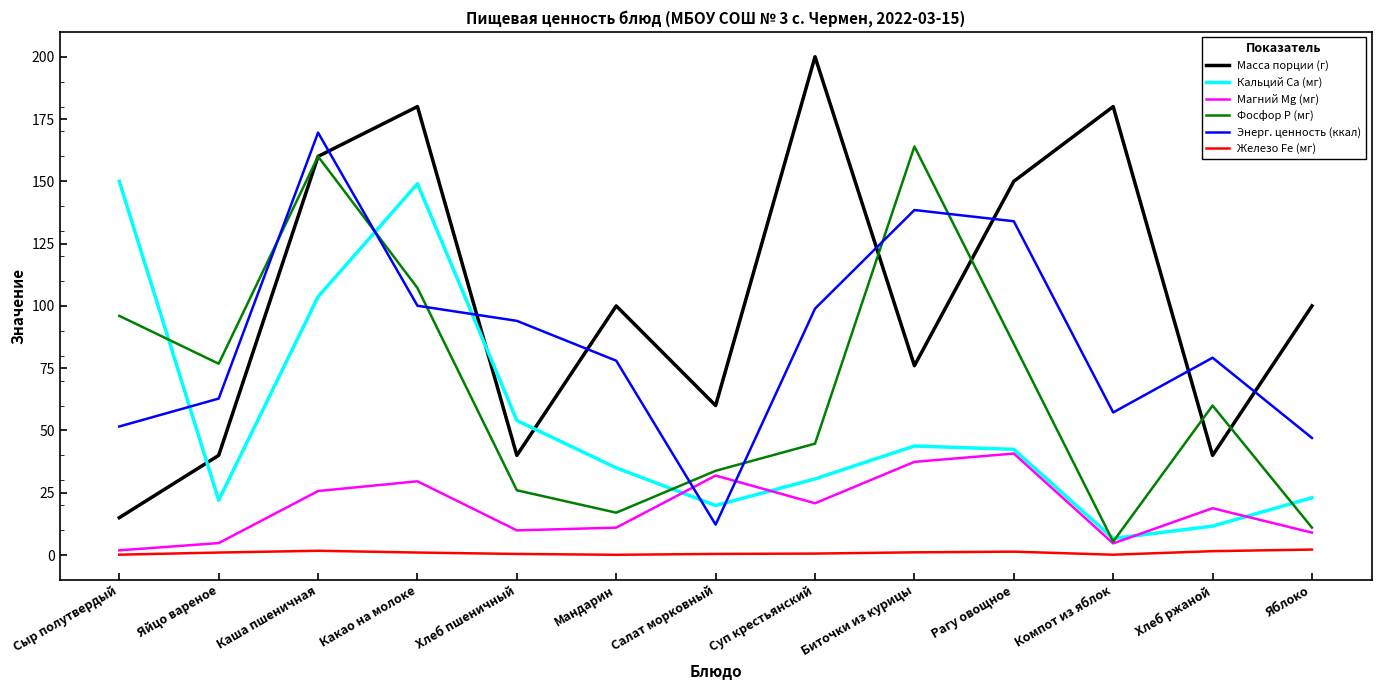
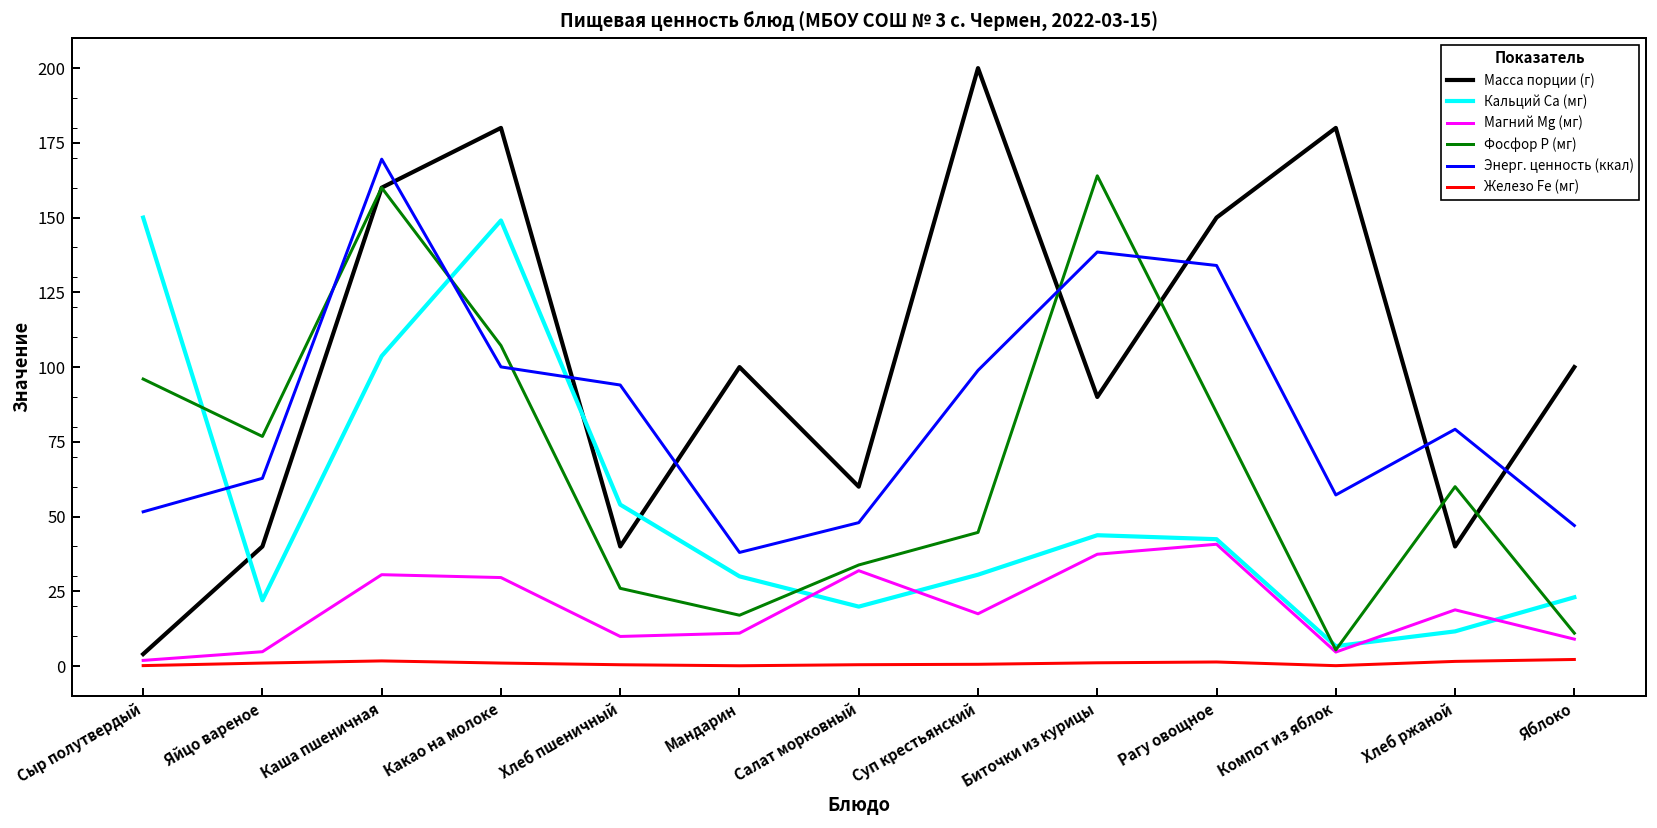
  {
    "Масса порции (г)": {
-     "Сыр полутвердый": 15,
+     "Сыр полутвердый": 4,
      "Яйцо вареное": 40,
      "Какао на молоке": 180,
      "Хлеб пшеничный": 40,
      "Мандарин": 100,
      "Салат морковный": 60,
      "Суп крестьянский": 200,
-     "Биточки из курицы": 76,
+     "Биточки из курицы": 90,
      "Рагу овощное": 150,
      "Компот из яблок": 180,
      "Хлеб ржаной": 40,
      "Яблоко": 100
    },
    "Кальций Ca (мг)": {
      "Сыр полутвердый": 150,
      "Яйцо вареное": 22,
      "Каша пшеничная": 104,
      "Какао на молоке": 149,
      "Хлеб пшеничный": 54,
-     "Мандарин": 35,
+     "Мандарин": 30,
      "Салат морковный": 20,
      "Суп крестьянский": 31,
      "Биточки из курицы": 44,
      "Рагу овощное": 42,
      "Компот из яблок": 7,
      "Хлеб ржаной": 12,
      "Яблоко": 23
    },
    "Магний Mg (мг)": {
      "Сыр полутвердый": 2,
      "Яйцо вареное": 5,
-     "Каша пшеничная": 26,
+     "Каша пшеничная": 31,
      "Какао на молоке": 30,
      "Хлеб пшеничный": 10,
      "Мандарин": 11,
      "Салат морковный": 32,
-     "Суп крестьянский": 21,
+     "Суп крестьянский": 17,
      "Биточки из курицы": 37,
      "Рагу овощное": 41,
      "Хлеб ржаной": 19,
      "Яблоко": 9
    },
    "Фосфор P (мг)": {
      "Сыр полутвердый": 96,
      "Яйцо вареное": 77,
      "Какао на молоке": 107,
      "Хлеб пшеничный": 26,
      "Мандарин": 17,
      "Салат морковный": 34,
      "Суп крестьянский": 45,
      "Биточки из курицы": 164,
      "Рагу овощное": 85,
      "Хлеб ржаной": 60,
      "Яблоко": 11
    },
    "Энерг. ценность (ккал)": {
      "Сыр полутвердый": 52,
      "Яйцо вареное": 63,
      "Каша пшеничная": 170,
      "Какао на молоке": 100,
      "Хлеб пшеничный": 94,
-     "Мандарин": 78,
-     "Салат морковный": 12,
+     "Мандарин": 38,
+     "Салат морковный": 48,
      "Суп крестьянский": 99,
      "Биточки из курицы": 138,
      "Рагу овощное": 134,
      "Компот из яблок": 57,
      "Хлеб ржаной": 79,
      "Яблоко": 47
    },
    "Железо Fe (мг)": {
      "Сыр полутвердый": 0,
      "Яйцо вареное": 1,
      "Каша пшеничная": 2,
      "Какао на молоке": 1,
      "Хлеб пшеничный": 0,
      "Мандарин": 0,
      "Салат морковный": 0,
      "Суп крестьянский": 1,
      "Биточки из курицы": 1,
      "Рагу овощное": 1,
      "Компот из яблок": 0,
      "Хлеб ржаной": 2,
      "Яблоко": 2
    }
  }
